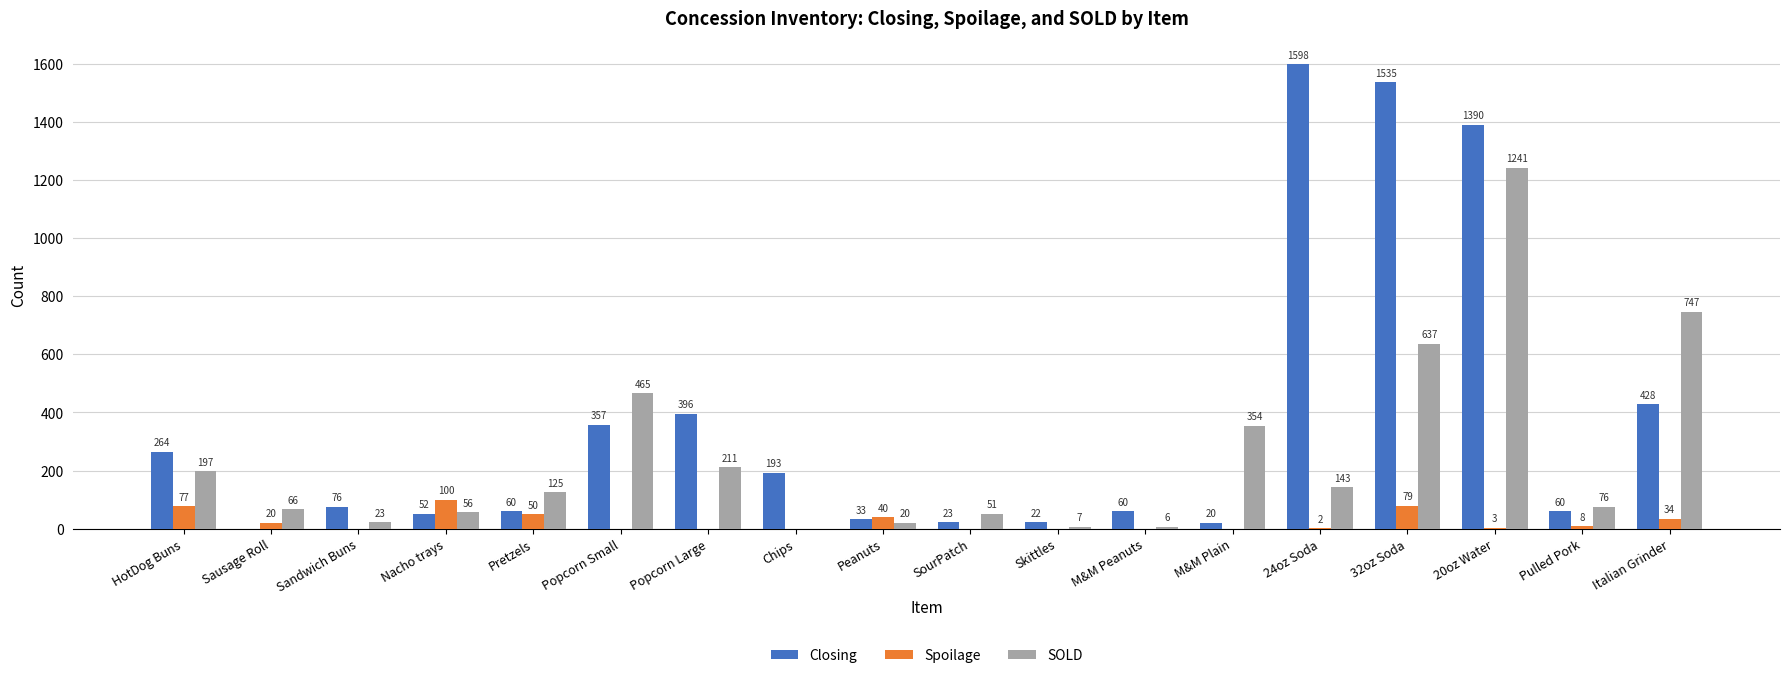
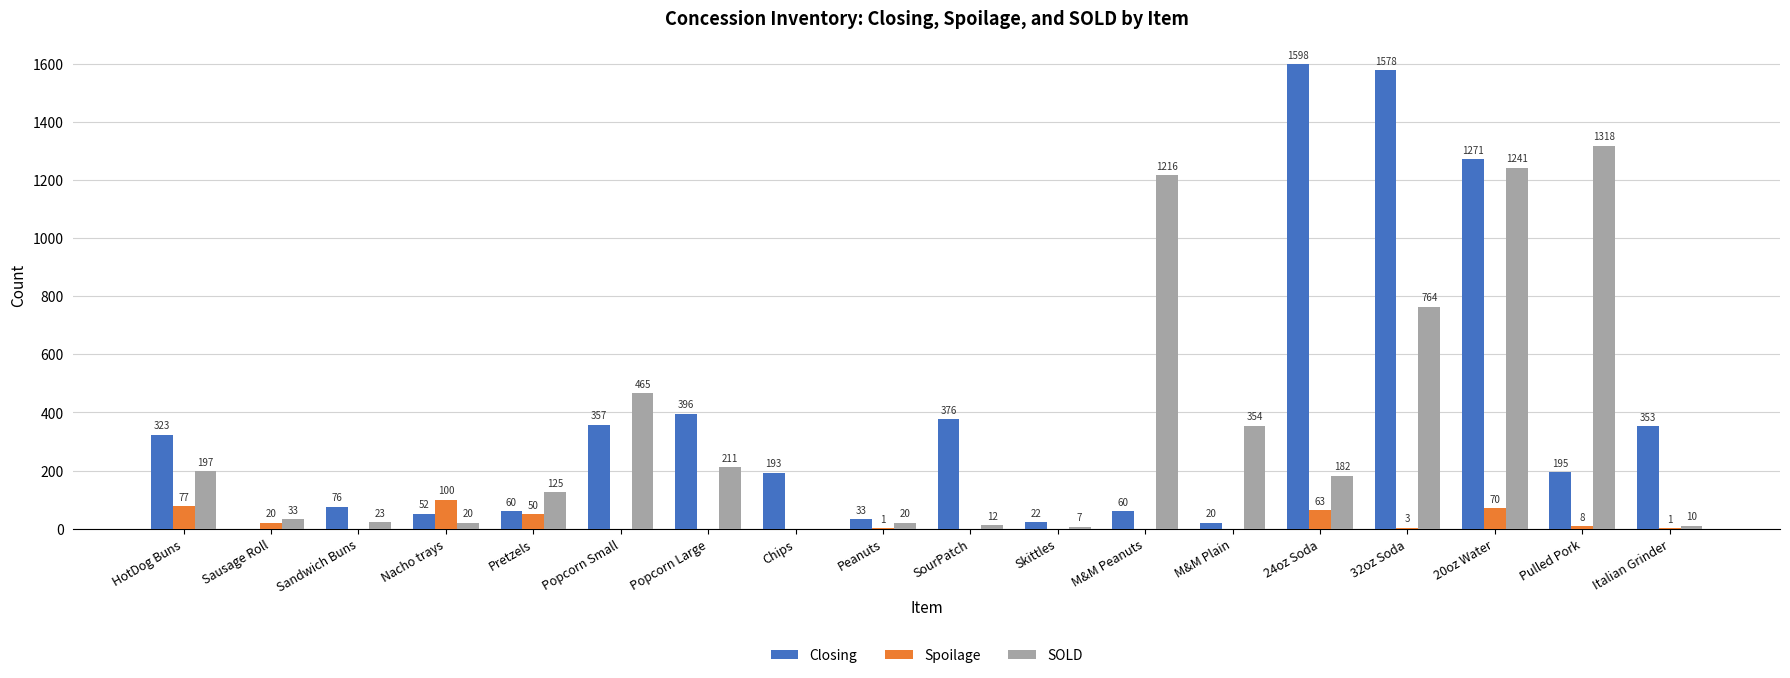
  {
    "Closing": {
-     "HotDog Buns": 264,
+     "HotDog Buns": 323,
      "Sandwich Buns": 76,
      "Nacho trays": 52,
      "Pretzels": 60,
      "Popcorn Small": 357,
      "Popcorn Large": 396,
      "Chips": 193,
      "Peanuts": 33,
-     "SourPatch": 23,
+     "SourPatch": 376,
      "Skittles": 22,
      "M&M Peanuts": 60,
      "M&M Plain": 20,
      "24oz Soda": 1598,
-     "32oz Soda": 1535,
-     "20oz Water": 1390,
-     "Pulled Pork": 60,
-     "Italian Grinder": 428
+     "32oz Soda": 1578,
+     "20oz Water": 1271,
+     "Pulled Pork": 195,
+     "Italian Grinder": 353
    },
    "Spoilage": {
      "HotDog Buns": 77,
      "Sausage Roll": 20,
      "Nacho trays": 100,
      "Pretzels": 50,
-     "Peanuts": 40,
-     "24oz Soda": 2,
-     "32oz Soda": 79,
-     "20oz Water": 3,
+     "Peanuts": 1,
+     "24oz Soda": 63,
+     "32oz Soda": 3,
+     "20oz Water": 70,
      "Pulled Pork": 8,
-     "Italian Grinder": 34
+     "Italian Grinder": 1
    },
    "SOLD": {
      "HotDog Buns": 197,
-     "Sausage Roll": 66,
+     "Sausage Roll": 33,
      "Sandwich Buns": 23,
-     "Nacho trays": 56,
+     "Nacho trays": 20,
      "Pretzels": 125,
      "Popcorn Small": 465,
      "Popcorn Large": 211,
      "Peanuts": 20,
-     "SourPatch": 51,
+     "SourPatch": 12,
      "Skittles": 7,
-     "M&M Peanuts": 6,
+     "M&M Peanuts": 1216,
      "M&M Plain": 354,
-     "24oz Soda": 143,
-     "32oz Soda": 637,
+     "24oz Soda": 182,
+     "32oz Soda": 764,
      "20oz Water": 1241,
-     "Pulled Pork": 76,
-     "Italian Grinder": 747
+     "Pulled Pork": 1318,
+     "Italian Grinder": 10
    }
  }
